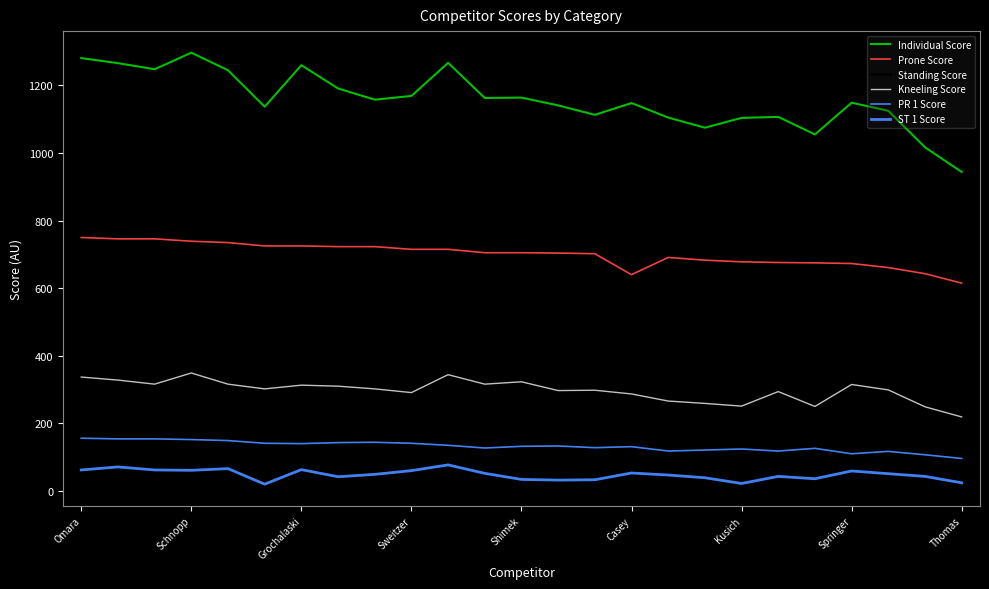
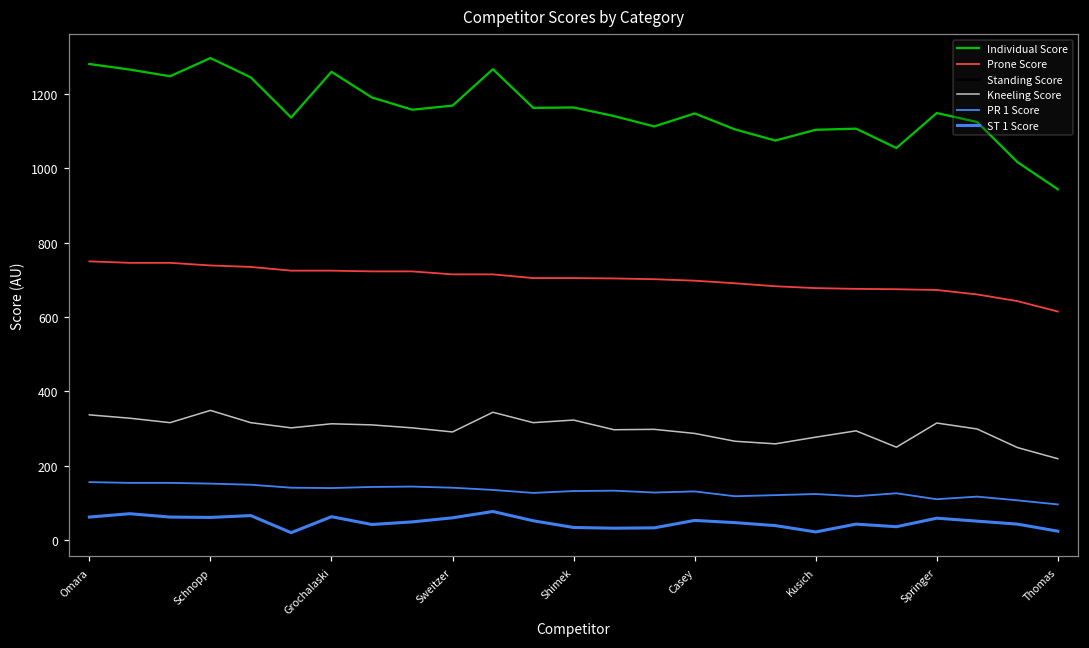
  {
    "Individual Score": {
      "Omara": 1280,
      "Schnopp": 1300,
      "Grochalaski": 1260,
      "Sweitzer": 1170,
      "Shimek": 1160,
      "Casey": 1150,
      "Kusich": 1100,
      "Springer": 1150,
      "Thomas": 940
    },
    "Prone Score": {
      "Omara": 750,
      "Schnopp": 740,
      "Grochalaski": 730,
      "Sweitzer": 720,
      "Shimek": 710,
-     "Casey": 640,
+     "Casey": 700,
      "Kusich": 680,
      "Springer": 670,
      "Thomas": 620
    },
    "Standing Score": {
      "Omara": 490,
      "Schnopp": 510,
      "Grochalaski": 500,
      "Sweitzer": 460,
      "Shimek": 440,
      "Casey": 460,
      "Kusich": 420,
      "Springer": 420,
      "Thomas": 410
    },
    "Kneeling Score": {
      "Omara": 340,
      "Schnopp": 350,
      "Grochalaski": 310,
      "Sweitzer": 290,
      "Shimek": 320,
      "Casey": 290,
-     "Kusich": 250,
+     "Kusich": 280,
      "Springer": 320,
      "Thomas": 220
    }
  }
